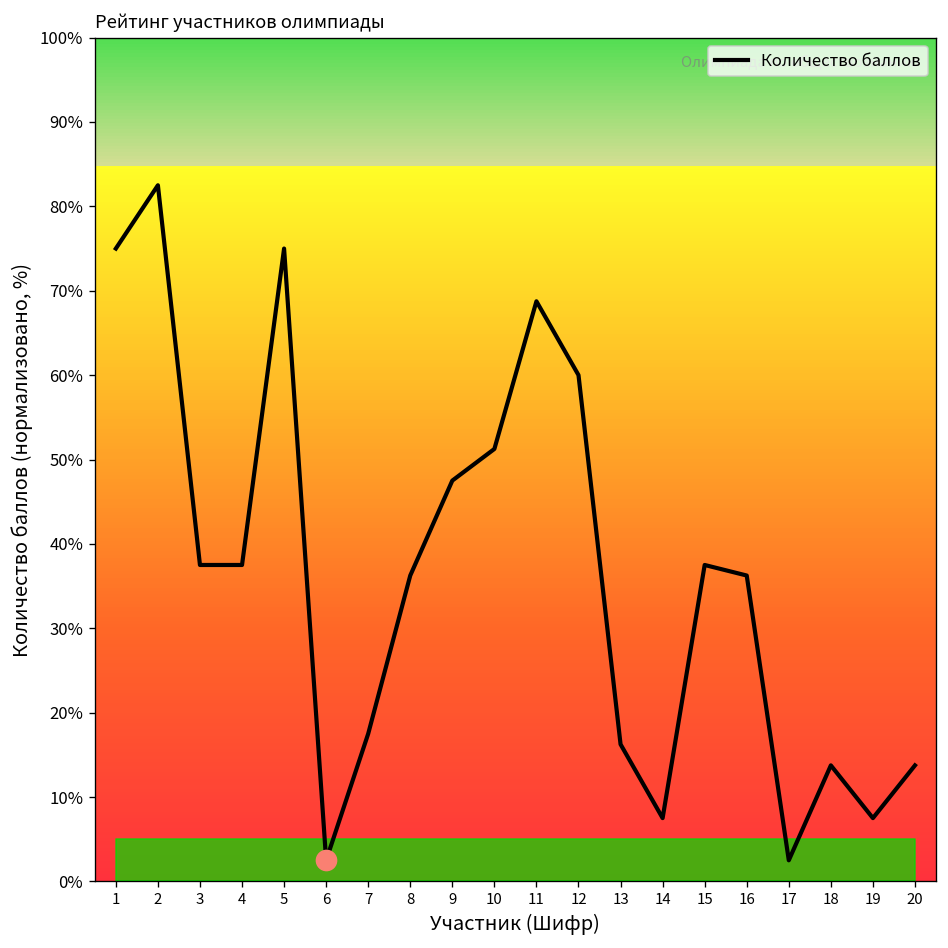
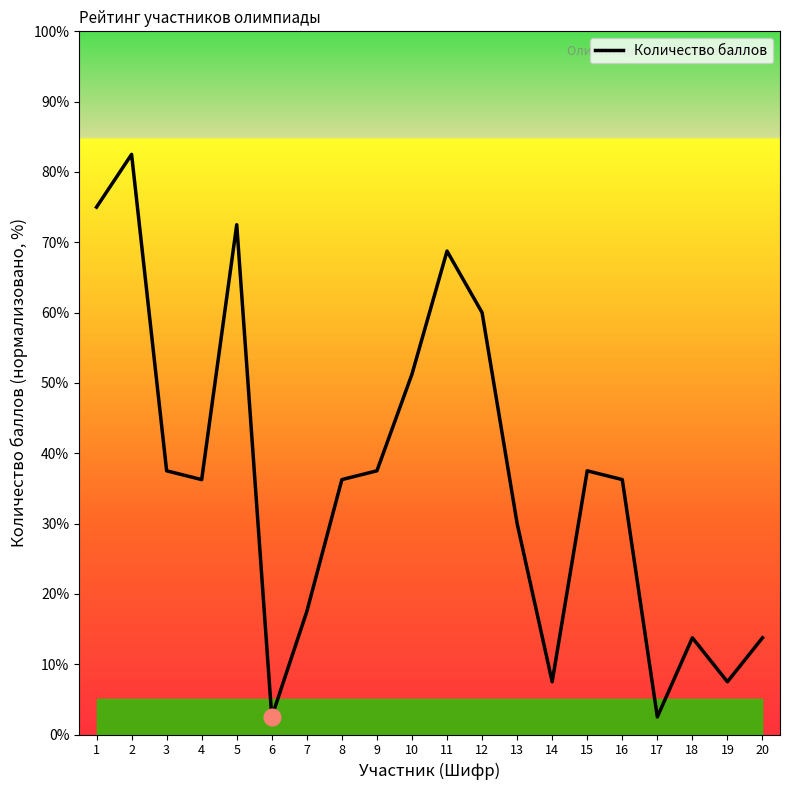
  {
    "Количество баллов": {
      "1": "75%",
      "2": "83%",
      "3": "38%",
-     "4": "38%",
-     "5": "75%",
+     "4": "36%",
+     "5": "73%",
      "7": "18%",
      "8": "36%",
-     "9": "48%",
+     "9": "38%",
      "10": "51%",
      "11": "69%",
      "12": "60%",
-     "13": "16%",
+     "13": "30%",
      "14": "8%",
      "15": "38%",
      "16": "36%",
      "17": "3%",
      "18": "14%",
      "19": "8%",
      "20": "14%"
    }
  }
